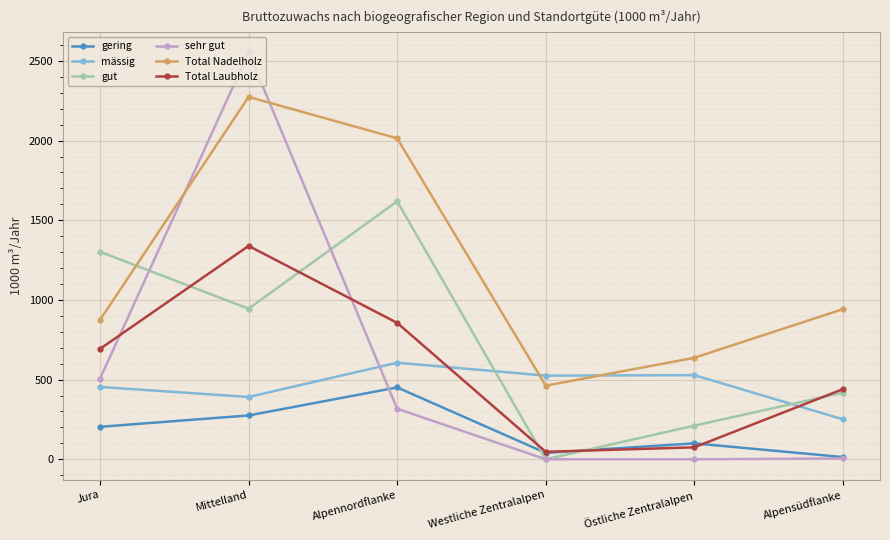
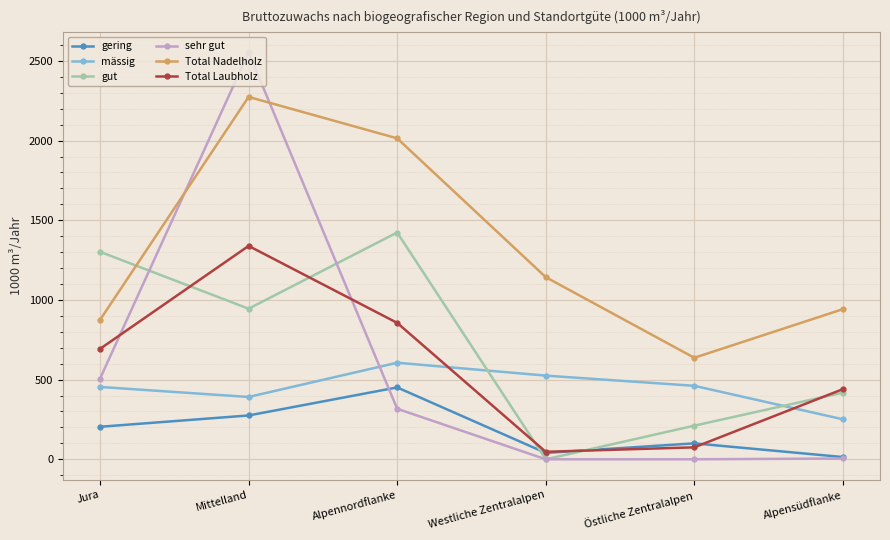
  {
    "gering": {
      "Jura": 200,
      "Mittelland": 280,
      "Alpennordflanke": 450,
      "Östliche Zentralalpen": 100
    },
    "mässig": {
      "Jura": 450,
      "Mittelland": 390,
      "Alpennordflanke": 610,
      "Westliche Zentralalpen": 530,
-     "Östliche Zentralalpen": 530,
+     "Östliche Zentralalpen": 460,
      "Alpensüdflanke": 250
    },
    "gut": {
      "Jura": 1300,
      "Mittelland": 950,
-     "Alpennordflanke": 1620,
+     "Alpennordflanke": 1420,
      "Östliche Zentralalpen": 210,
      "Alpensüdflanke": 420
    },
    "sehr gut": {
      "Jura": 510,
      "Alpennordflanke": 320,
      "Östliche Zentralalpen": 0
    },
    "Total Nadelholz": {
      "Jura": 880,
      "Mittelland": 2270,
      "Alpennordflanke": 2010,
-     "Westliche Zentralalpen": 460,
+     "Westliche Zentralalpen": 1140,
      "Östliche Zentralalpen": 640,
      "Alpensüdflanke": 940
    },
    "Total Laubholz": {
      "Jura": 690,
      "Mittelland": 1340,
      "Alpennordflanke": 860,
      "Östliche Zentralalpen": 80,
      "Alpensüdflanke": 440
    }
  }
